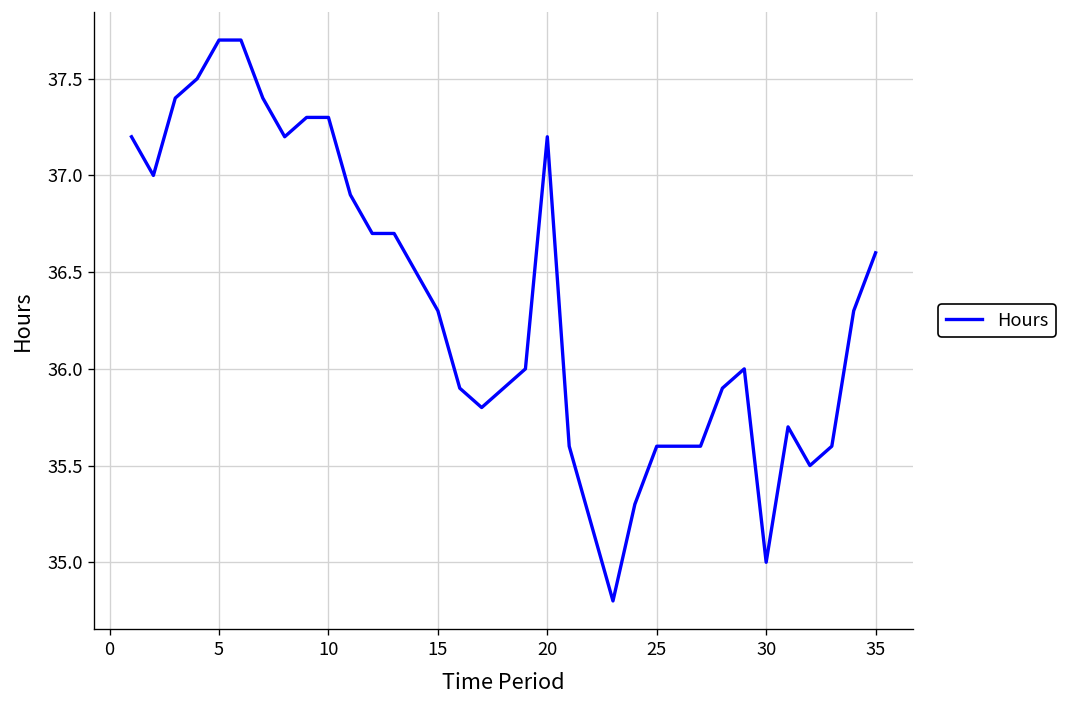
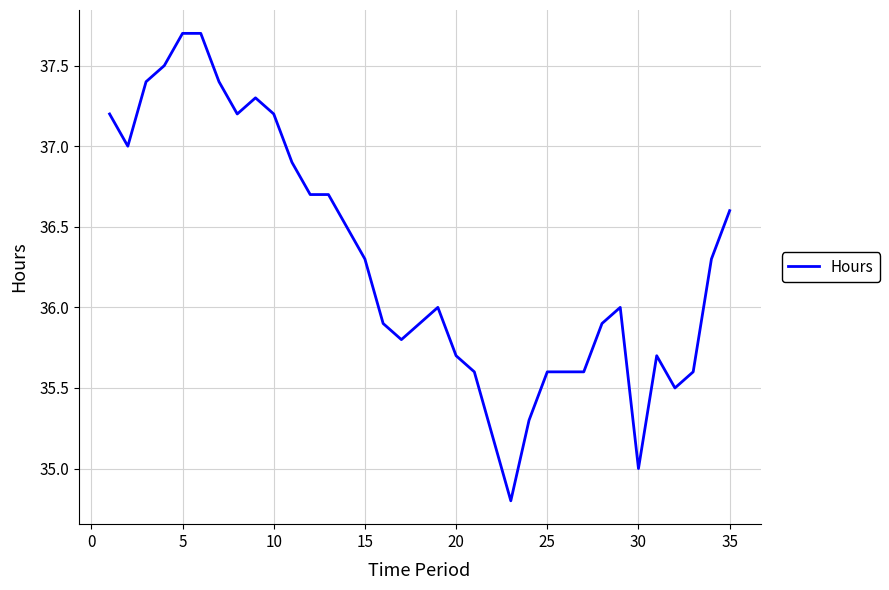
  {
    "5": 37.7,
-   "10": 37.3,
+   "10": 37.2,
    "15": 36.3,
-   "20": 37.2,
+   "20": 35.7,
    "25": 35.6,
    "30": 35.0,
    "35": 36.6
  }
